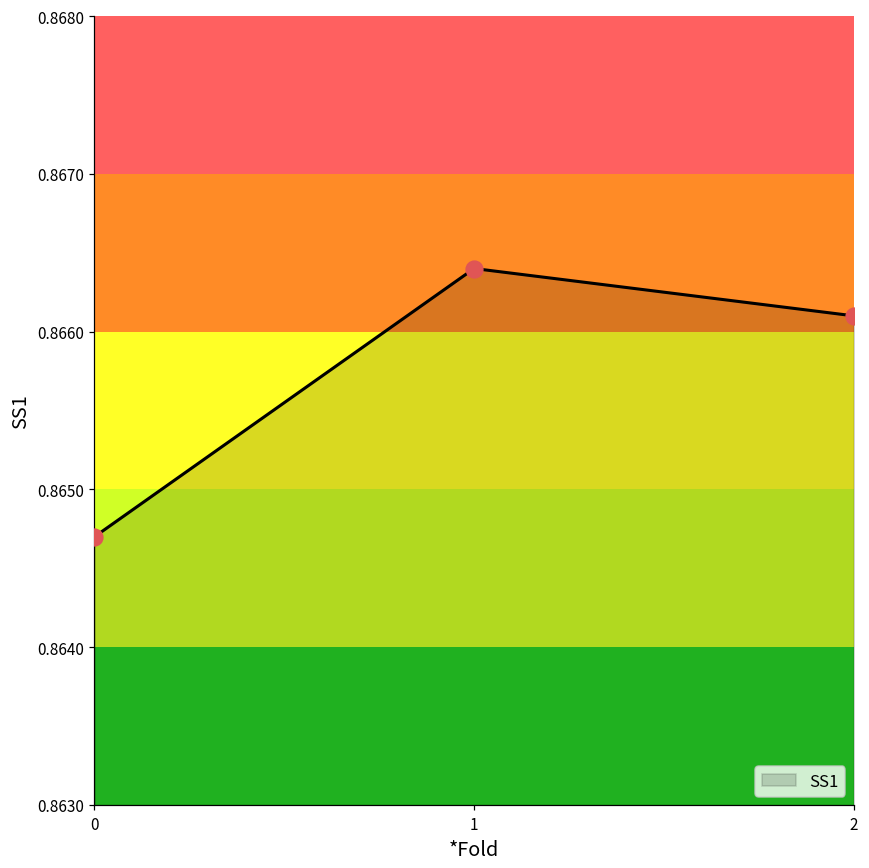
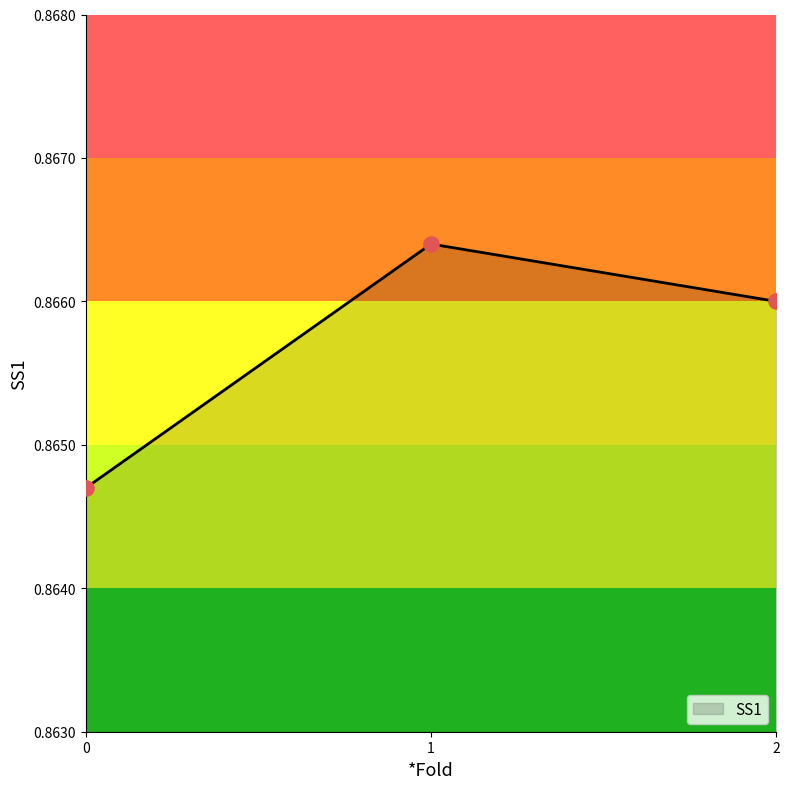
  {
    "0": 0.8647,
    "1": 0.8664,
-   "2": 0.8661
+   "2": 0.8660
  }
